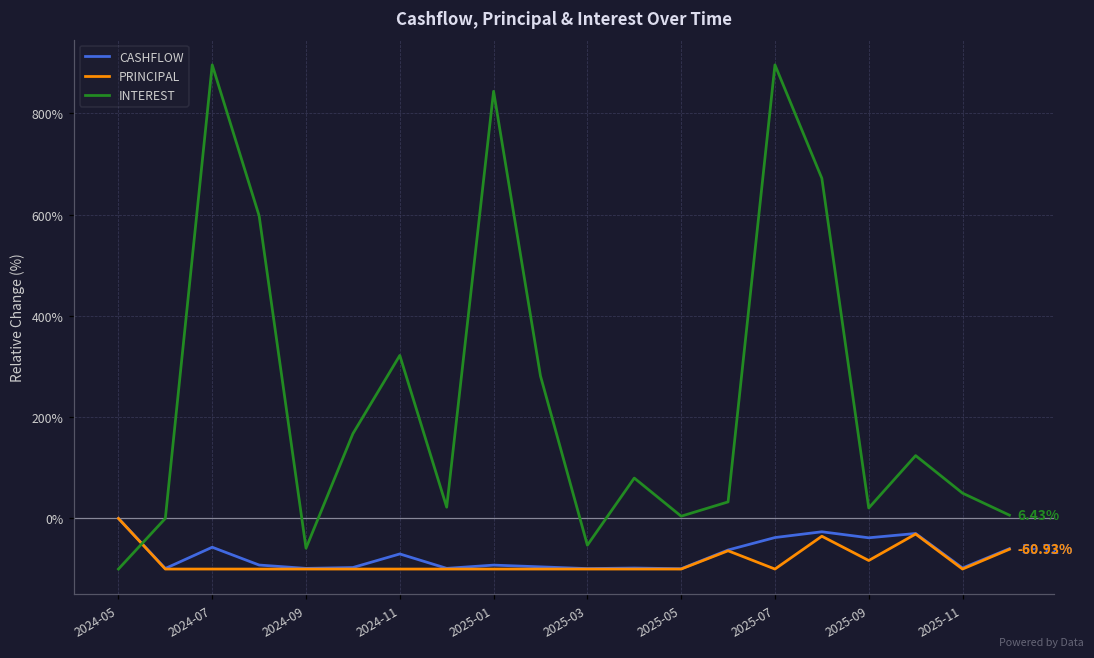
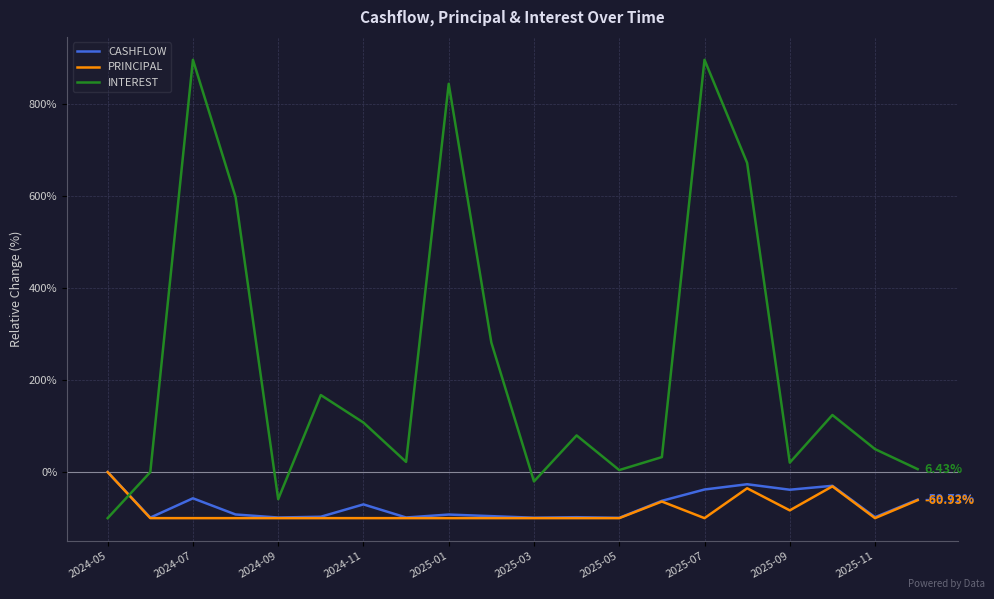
  {
    "CASHFLOW": {
      "2024-07": "-60%",
      "2024-11": "-70%",
      "2025-01": "-90%",
      "2025-07": "-40%",
      "2025-09": "-40%"
    },
    "PRINCIPAL": {
      "2024-07": "-100%",
      "2024-11": "-100%",
      "2025-01": "-100%",
      "2025-07": "-100%",
      "2025-09": "-80%"
    },
    "INTEREST": {
      "2024-05": "-100%",
      "2024-07": "900%",
      "2024-09": "-60%",
-     "2024-11": "320%",
+     "2024-11": "110%",
      "2025-01": "840%",
-     "2025-03": "-50%",
+     "2025-03": "-20%",
      "2025-05": "0%",
      "2025-07": "900%",
      "2025-09": "20%",
      "2025-11": "50%"
    }
  }
